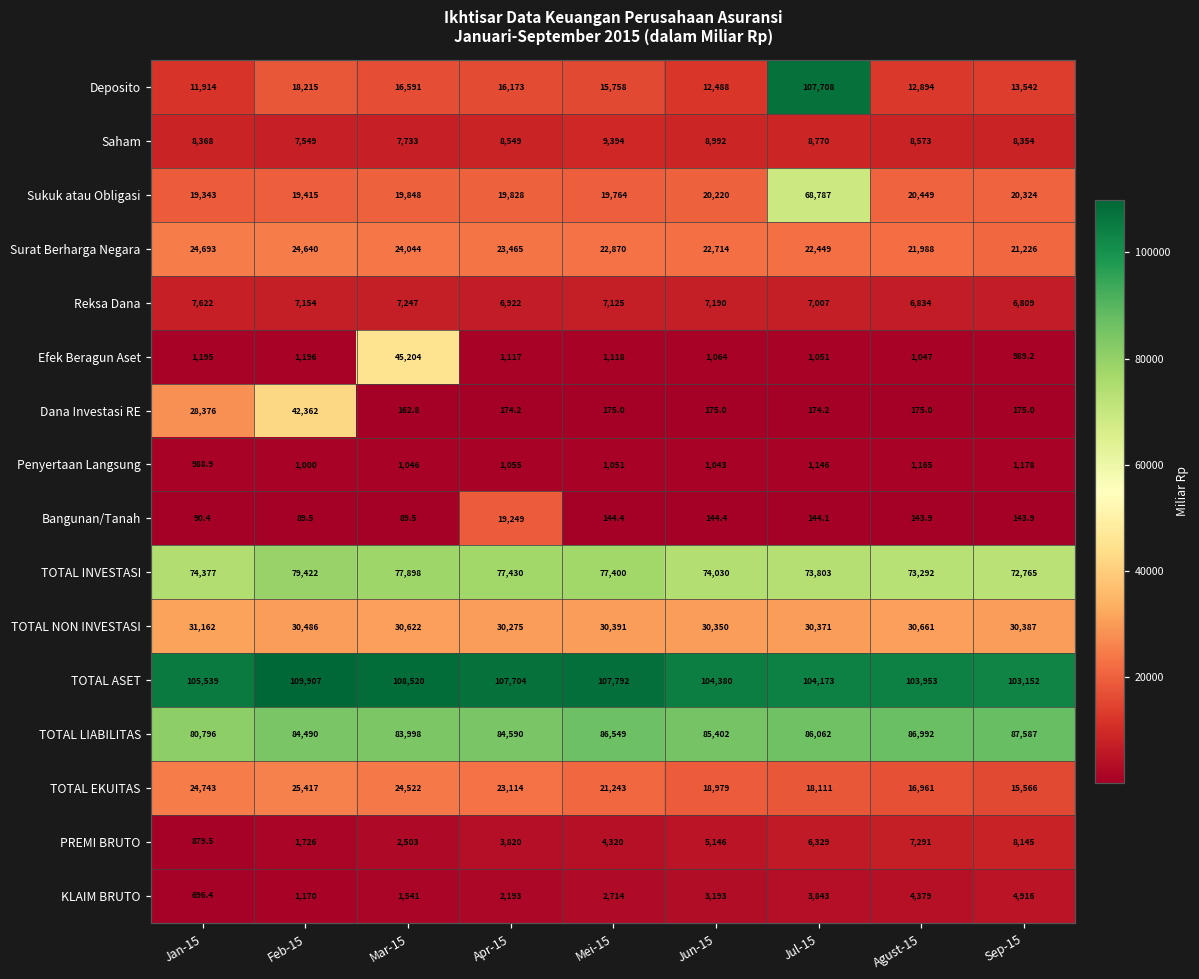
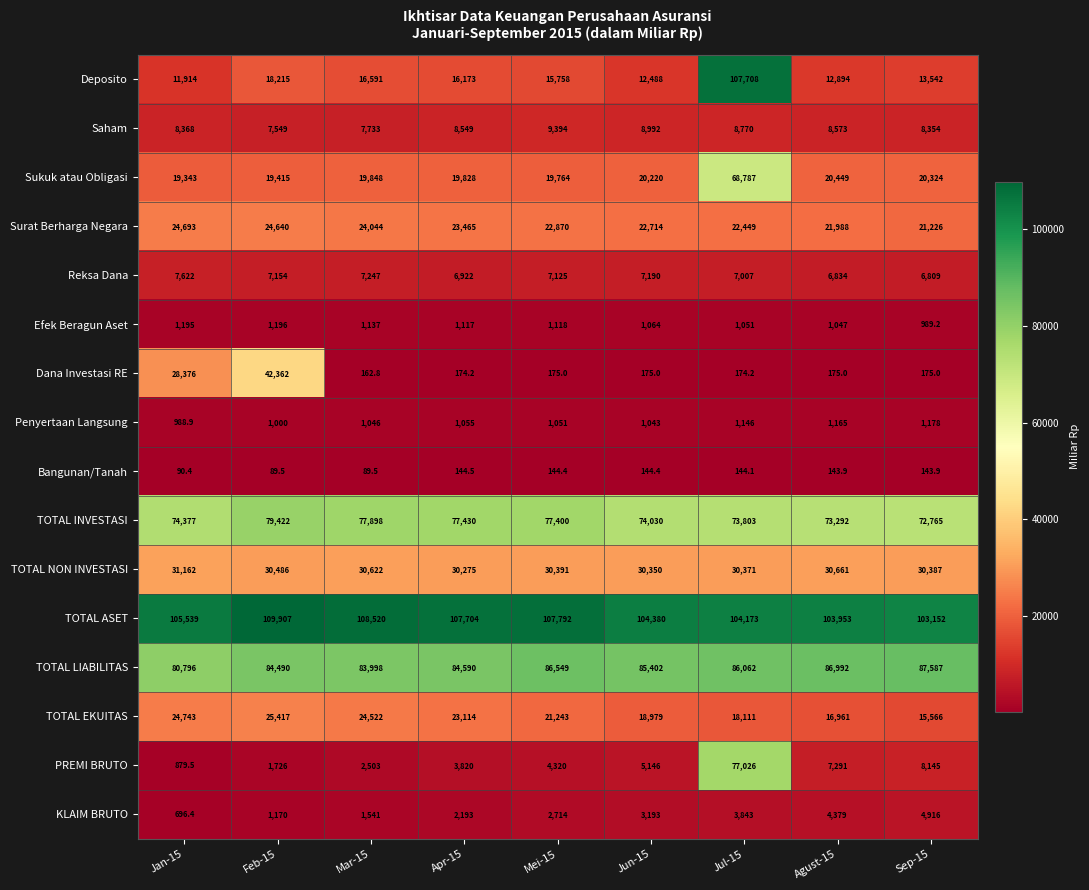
  {
    "Deposito": {
      "Jan-15": "11,914",
      "Feb-15": "18,215",
      "Mar-15": "16,591",
      "Apr-15": "16,173",
      "Mei-15": "15,758",
      "Jun-15": "12,488",
      "Jul-15": "107,708",
      "Agust-15": "12,894",
      "Sep-15": "13,542"
    },
    "Saham": {
      "Jan-15": "8,368",
      "Feb-15": "7,549",
      "Mar-15": "7,733",
      "Apr-15": "8,549",
      "Mei-15": "9,394",
      "Jun-15": "8,992",
      "Jul-15": "8,770",
      "Agust-15": "8,573",
      "Sep-15": "8,354"
    },
    "Sukuk atau Obligasi": {
      "Jan-15": "19,343",
      "Feb-15": "19,415",
      "Mar-15": "19,848",
      "Apr-15": "19,828",
      "Mei-15": "19,764",
      "Jun-15": "20,220",
      "Jul-15": "68,787",
      "Agust-15": "20,449",
      "Sep-15": "20,324"
    },
    "Surat Berharga Negara": {
      "Jan-15": "24,693",
      "Feb-15": "24,640",
      "Mar-15": "24,044",
      "Apr-15": "23,465",
      "Mei-15": "22,870",
      "Jun-15": "22,714",
      "Jul-15": "22,449",
      "Agust-15": "21,988",
      "Sep-15": "21,226"
    },
    "Reksa Dana": {
      "Jan-15": "7,622",
      "Feb-15": "7,154",
      "Mar-15": "7,247",
      "Apr-15": "6,922",
      "Mei-15": "7,125",
      "Jun-15": "7,190",
      "Jul-15": "7,007",
      "Agust-15": "6,834",
      "Sep-15": "6,809"
    },
    "Efek Beragun Aset": {
      "Jan-15": "1,195",
      "Feb-15": "1,196",
-     "Mar-15": "45,204",
+     "Mar-15": "1,137",
      "Apr-15": "1,117",
      "Mei-15": "1,118",
      "Jun-15": "1,064",
      "Jul-15": "1,051",
      "Agust-15": "1,047",
      "Sep-15": "989.2"
    },
    "Dana Investasi RE": {
      "Jan-15": "28,376",
      "Feb-15": "42,362",
      "Mar-15": "162.8",
      "Apr-15": "174.2",
      "Mei-15": "175.0",
      "Jun-15": "175.0",
      "Jul-15": "174.2",
      "Agust-15": "175.0",
      "Sep-15": "175.0"
    },
    "Penyertaan Langsung": {
      "Jan-15": "988.9",
      "Feb-15": "1,000",
      "Mar-15": "1,046",
      "Apr-15": "1,055",
      "Mei-15": "1,051",
      "Jun-15": "1,043",
      "Jul-15": "1,146",
      "Agust-15": "1,165",
      "Sep-15": "1,178"
    },
    "Bangunan/Tanah": {
      "Jan-15": "90.4",
      "Feb-15": "89.5",
      "Mar-15": "89.5",
-     "Apr-15": "19,249",
+     "Apr-15": "144.5",
      "Mei-15": "144.4",
      "Jun-15": "144.4",
      "Jul-15": "144.1",
      "Agust-15": "143.9",
      "Sep-15": "143.9"
    },
    "TOTAL INVESTASI": {
      "Jan-15": "74,377",
      "Feb-15": "79,422",
      "Mar-15": "77,898",
      "Apr-15": "77,430",
      "Mei-15": "77,400",
      "Jun-15": "74,030",
      "Jul-15": "73,803",
      "Agust-15": "73,292",
      "Sep-15": "72,765"
    },
    "TOTAL NON INVESTASI": {
      "Jan-15": "31,162",
      "Feb-15": "30,486",
      "Mar-15": "30,622",
      "Apr-15": "30,275",
      "Mei-15": "30,391",
      "Jun-15": "30,350",
      "Jul-15": "30,371",
      "Agust-15": "30,661",
      "Sep-15": "30,387"
    },
    "TOTAL ASET": {
      "Jan-15": "105,539",
      "Feb-15": "109,907",
      "Mar-15": "108,520",
      "Apr-15": "107,704",
      "Mei-15": "107,792",
      "Jun-15": "104,380",
      "Jul-15": "104,173",
      "Agust-15": "103,953",
      "Sep-15": "103,152"
    },
    "TOTAL LIABILITAS": {
      "Jan-15": "80,796",
      "Feb-15": "84,490",
      "Mar-15": "83,998",
      "Apr-15": "84,590",
      "Mei-15": "86,549",
      "Jun-15": "85,402",
      "Jul-15": "86,062",
      "Agust-15": "86,992",
      "Sep-15": "87,587"
    },
    "TOTAL EKUITAS": {
      "Jan-15": "24,743",
      "Feb-15": "25,417",
      "Mar-15": "24,522",
      "Apr-15": "23,114",
      "Mei-15": "21,243",
      "Jun-15": "18,979",
      "Jul-15": "18,111",
      "Agust-15": "16,961",
      "Sep-15": "15,566"
    },
    "PREMI BRUTO": {
      "Jan-15": "879.5",
      "Feb-15": "1,726",
      "Mar-15": "2,503",
      "Apr-15": "3,820",
      "Mei-15": "4,320",
      "Jun-15": "5,146",
-     "Jul-15": "6,329",
+     "Jul-15": "77,026",
      "Agust-15": "7,291",
      "Sep-15": "8,145"
    },
    "KLAIM BRUTO": {
      "Jan-15": "696.4",
      "Feb-15": "1,170",
      "Mar-15": "1,541",
      "Apr-15": "2,193",
      "Mei-15": "2,714",
      "Jun-15": "3,193",
      "Jul-15": "3,843",
      "Agust-15": "4,379",
      "Sep-15": "4,916"
    }
  }
